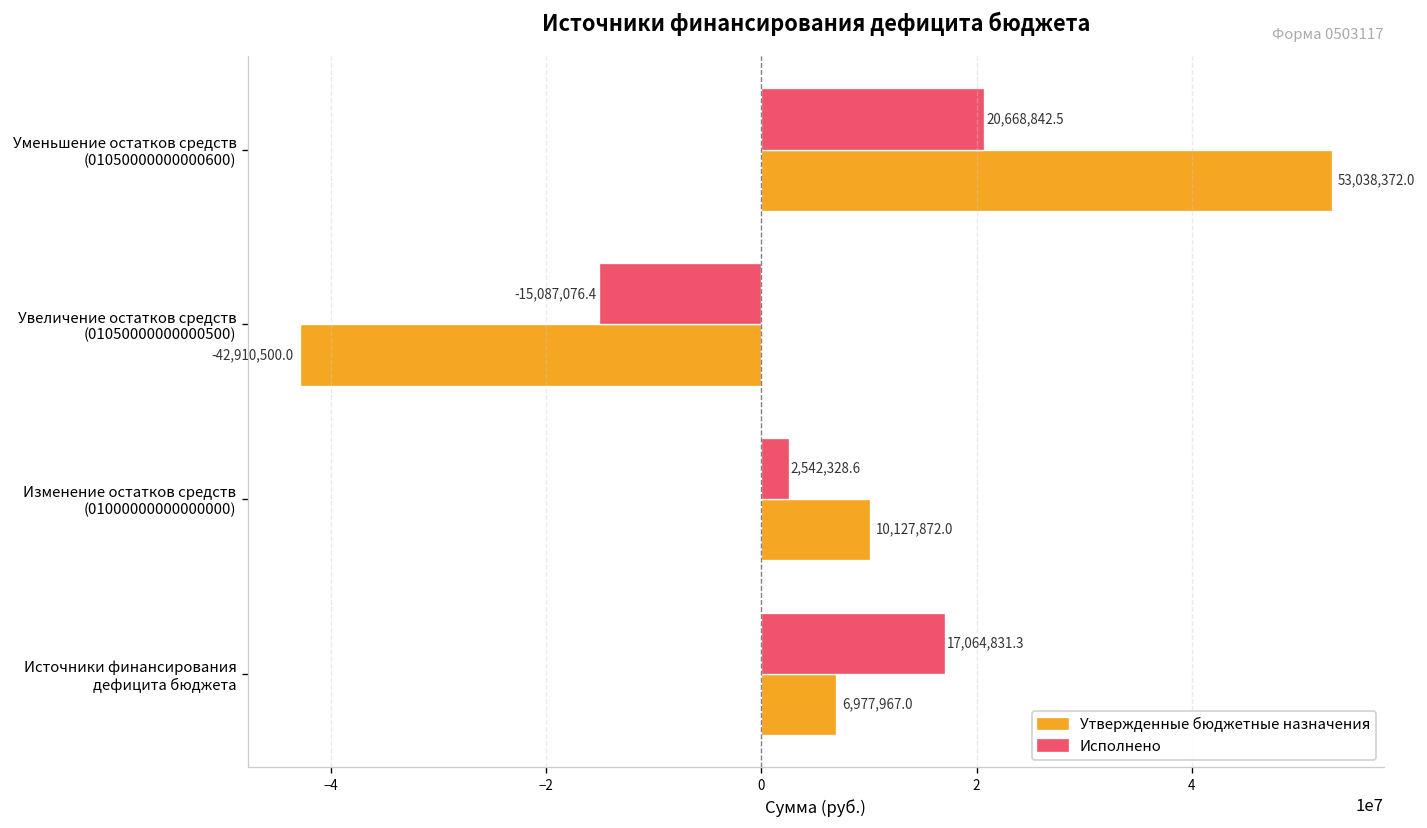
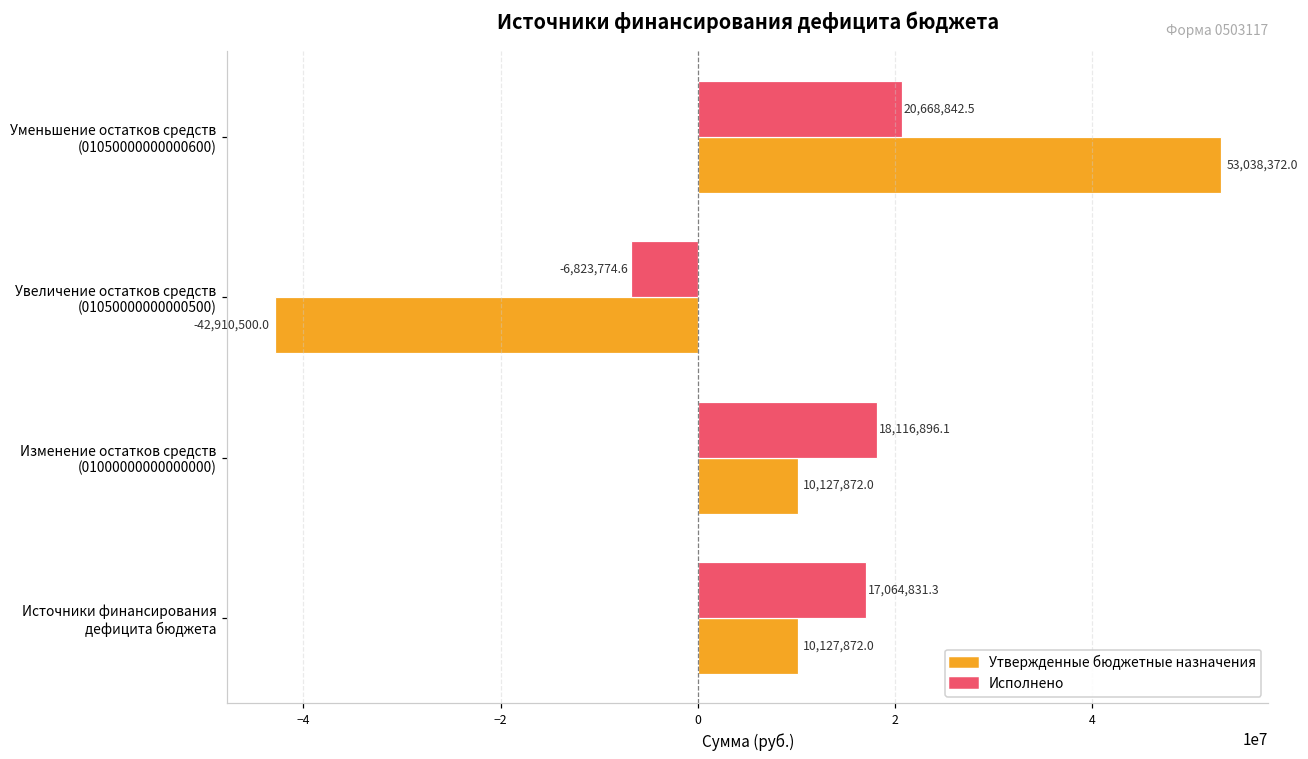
  {
    "Утвержденные бюджетные назначения": {
      "Уменьшение остатков средств (01050000000000600)": "53,038,372.0",
      "Увеличение остатков средств (01050000000000500)": "-42,910,500.0",
      "Изменение остатков средств (01000000000000000)": "10,127,872.0",
-     "Источники финансирования дефицита бюджета": "6,977,967.0"
+     "Источники финансирования дефицита бюджета": "10,127,872.0"
    },
    "Исполнено": {
      "Уменьшение остатков средств (01050000000000600)": "20,668,842.5",
-     "Увеличение остатков средств (01050000000000500)": "-15,087,076.4",
-     "Изменение остатков средств (01000000000000000)": "2,542,328.6",
+     "Увеличение остатков средств (01050000000000500)": "-6,823,774.6",
+     "Изменение остатков средств (01000000000000000)": "18,116,896.1",
      "Источники финансирования дефицита бюджета": "17,064,831.3"
    }
  }
